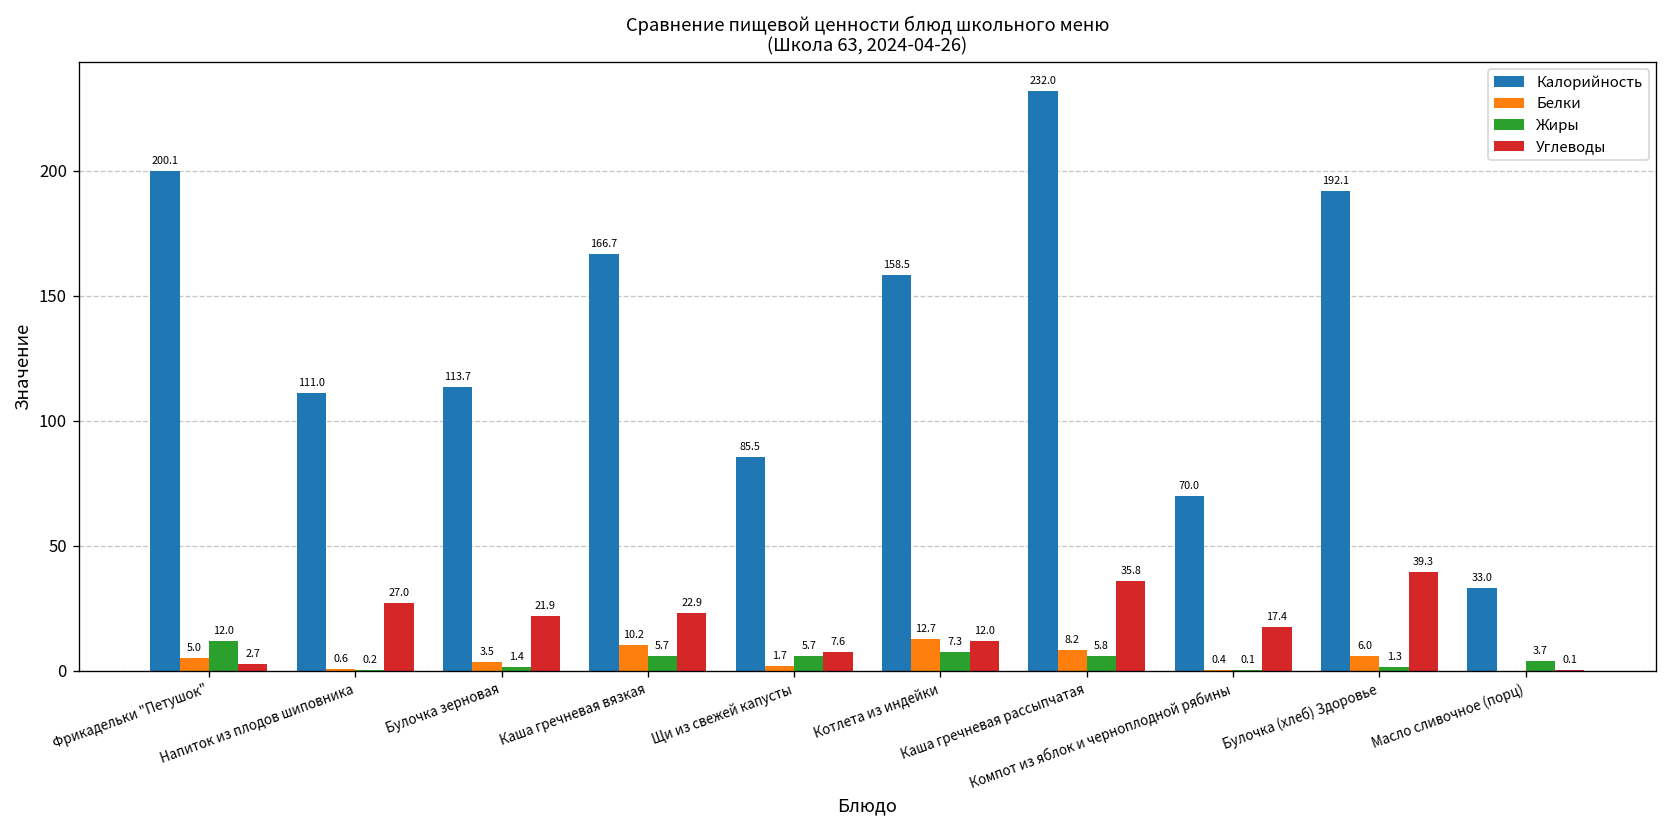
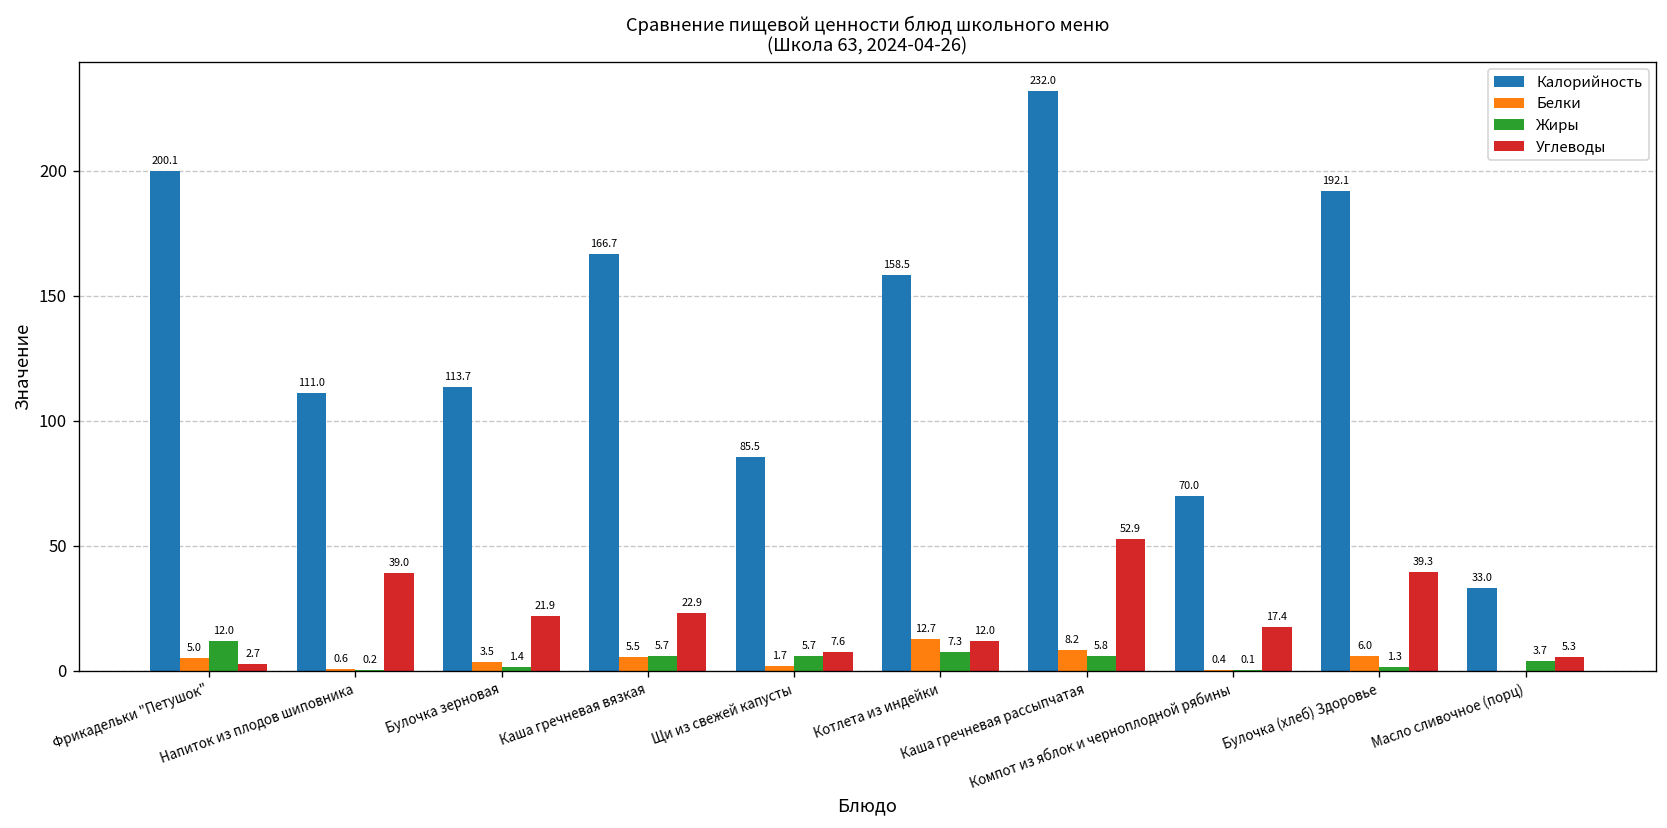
  {
    "Калорийность": {
      "Фрикадельки \"Петушок\"": 200.1,
      "Напиток из плодов шиповника": 111.0,
      "Булочка зерновая": 113.7,
      "Каша гречневая вязкая": 166.7,
      "Щи из свежей капусты": 85.5,
      "Котлета из индейки": 158.5,
      "Каша гречневая рассыпчатая": 232.0,
      "Компот из яблок и черноплодной рябины": 70.0,
      "Булочка (хлеб) Здоровье": 192.1,
      "Масло сливочное (порц)": 33.0
    },
    "Белки": {
      "Фрикадельки \"Петушок\"": 5.0,
      "Напиток из плодов шиповника": 0.6,
      "Булочка зерновая": 3.5,
-     "Каша гречневая вязкая": 10.2,
+     "Каша гречневая вязкая": 5.5,
      "Щи из свежей капусты": 1.7,
      "Котлета из индейки": 12.7,
      "Каша гречневая рассыпчатая": 8.2,
      "Компот из яблок и черноплодной рябины": 0.4,
      "Булочка (хлеб) Здоровье": 6.0
    },
    "Жиры": {
      "Фрикадельки \"Петушок\"": 12.0,
      "Напиток из плодов шиповника": 0.2,
      "Булочка зерновая": 1.4,
      "Каша гречневая вязкая": 5.7,
      "Щи из свежей капусты": 5.7,
      "Котлета из индейки": 7.3,
      "Каша гречневая рассыпчатая": 5.8,
      "Компот из яблок и черноплодной рябины": 0.1,
      "Булочка (хлеб) Здоровье": 1.3,
      "Масло сливочное (порц)": 3.7
    },
    "Углеводы": {
      "Фрикадельки \"Петушок\"": 2.7,
-     "Напиток из плодов шиповника": 27.0,
+     "Напиток из плодов шиповника": 39.0,
      "Булочка зерновая": 21.9,
      "Каша гречневая вязкая": 22.9,
      "Щи из свежей капусты": 7.6,
      "Котлета из индейки": 12.0,
-     "Каша гречневая рассыпчатая": 35.8,
+     "Каша гречневая рассыпчатая": 52.9,
      "Компот из яблок и черноплодной рябины": 17.4,
      "Булочка (хлеб) Здоровье": 39.3,
-     "Масло сливочное (порц)": 0.1
+     "Масло сливочное (порц)": 5.3
    }
  }
